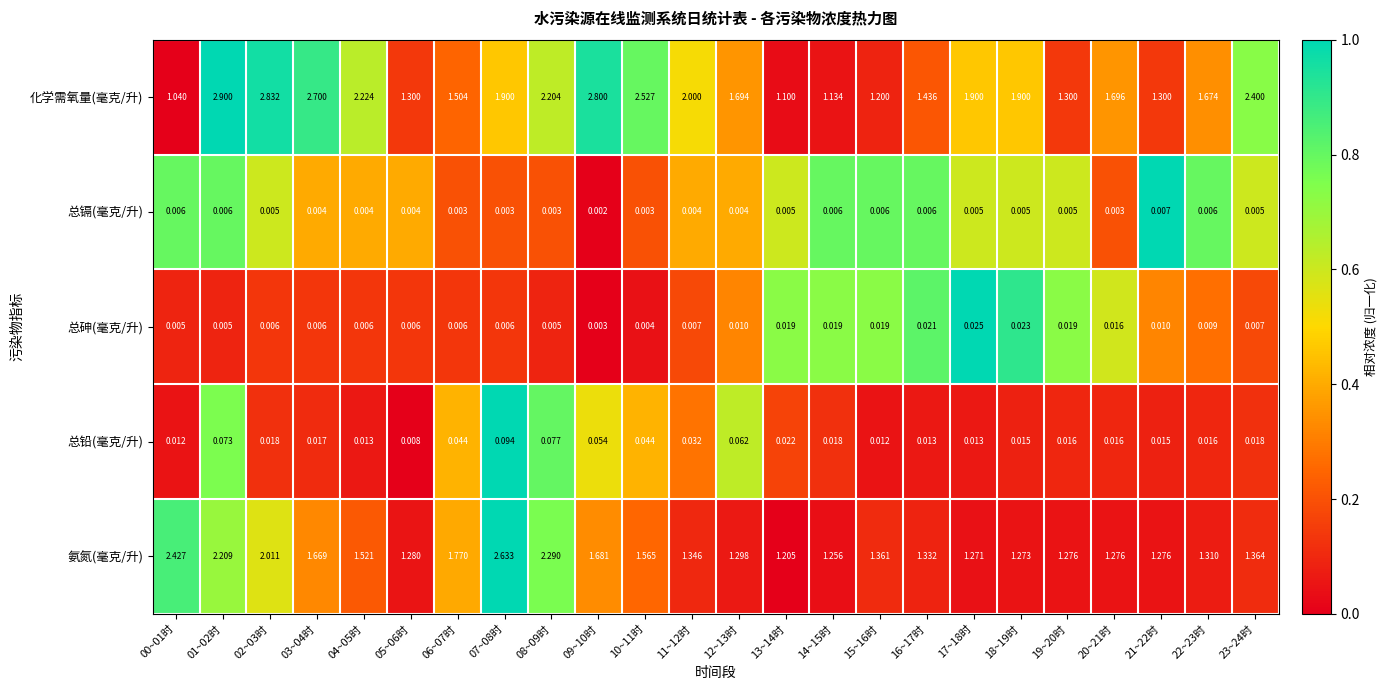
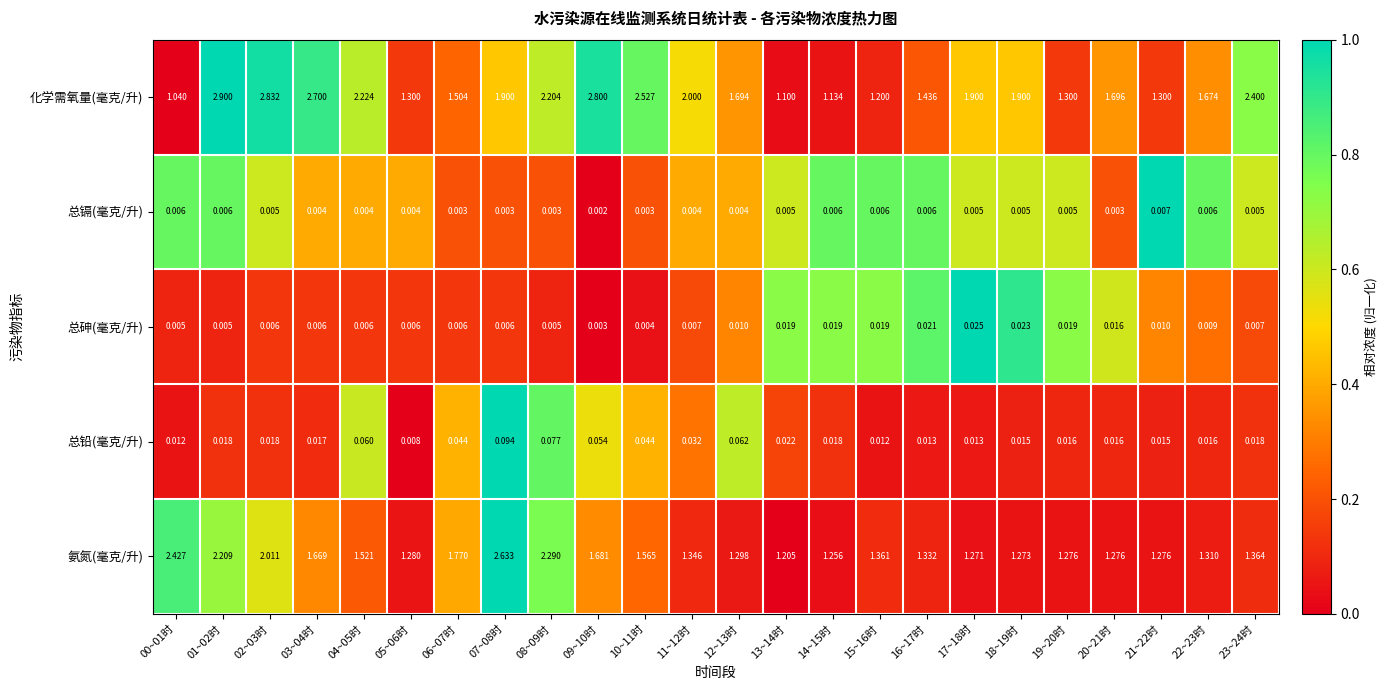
  {
    "化学需氧量(毫克/升)": {
      "00~01时": 1.040,
      "01~02时": 2.900,
      "02~03时": 2.832,
      "03~04时": 2.700,
      "04~05时": 2.224,
      "05~06时": 1.300,
      "06~07时": 1.504,
      "07~08时": 1.900,
      "08~09时": 2.204,
      "09~10时": 2.800,
      "10~11时": 2.527,
      "11~12时": 2.000,
      "12~13时": 1.694,
      "13~14时": 1.100,
      "14~15时": 1.134,
      "15~16时": 1.200,
      "16~17时": 1.436,
      "17~18时": 1.900,
      "18~19时": 1.900,
      "19~20时": 1.300,
      "20~21时": 1.696,
      "21~22时": 1.300,
      "22~23时": 1.674,
      "23~24时": 2.400
    },
    "总镉(毫克/升)": {
      "00~01时": 0.006,
      "01~02时": 0.006,
      "02~03时": 0.005,
      "03~04时": 0.004,
      "04~05时": 0.004,
      "05~06时": 0.004,
      "06~07时": 0.003,
      "07~08时": 0.003,
      "08~09时": 0.003,
      "09~10时": 0.002,
      "10~11时": 0.003,
      "11~12时": 0.004,
      "12~13时": 0.004,
      "13~14时": 0.005,
      "14~15时": 0.006,
      "15~16时": 0.006,
      "16~17时": 0.006,
      "17~18时": 0.005,
      "18~19时": 0.005,
      "19~20时": 0.005,
      "20~21时": 0.003,
      "21~22时": 0.007,
      "22~23时": 0.006,
      "23~24时": 0.005
    },
    "总砷(毫克/升)": {
      "00~01时": 0.005,
      "01~02时": 0.005,
      "02~03时": 0.006,
      "03~04时": 0.006,
      "04~05时": 0.006,
      "05~06时": 0.006,
      "06~07时": 0.006,
      "07~08时": 0.006,
      "08~09时": 0.005,
      "09~10时": 0.003,
      "10~11时": 0.004,
      "11~12时": 0.007,
      "12~13时": 0.010,
      "13~14时": 0.019,
      "14~15时": 0.019,
      "15~16时": 0.019,
      "16~17时": 0.021,
      "17~18时": 0.025,
      "18~19时": 0.023,
      "19~20时": 0.019,
      "20~21时": 0.016,
      "21~22时": 0.010,
      "22~23时": 0.009,
      "23~24时": 0.007
    },
    "总铅(毫克/升)": {
      "00~01时": 0.012,
-     "01~02时": 0.073,
+     "01~02时": 0.018,
      "02~03时": 0.018,
      "03~04时": 0.017,
-     "04~05时": 0.013,
+     "04~05时": 0.060,
      "05~06时": 0.008,
      "06~07时": 0.044,
      "07~08时": 0.094,
      "08~09时": 0.077,
      "09~10时": 0.054,
      "10~11时": 0.044,
      "11~12时": 0.032,
      "12~13时": 0.062,
      "13~14时": 0.022,
      "14~15时": 0.018,
      "15~16时": 0.012,
      "16~17时": 0.013,
      "17~18时": 0.013,
      "18~19时": 0.015,
      "19~20时": 0.016,
      "20~21时": 0.016,
      "21~22时": 0.015,
      "22~23时": 0.016,
      "23~24时": 0.018
    },
    "氨氮(毫克/升)": {
      "00~01时": 2.427,
      "01~02时": 2.209,
      "02~03时": 2.011,
      "03~04时": 1.669,
      "04~05时": 1.521,
      "05~06时": 1.280,
      "06~07时": 1.770,
      "07~08时": 2.633,
      "08~09时": 2.290,
      "09~10时": 1.681,
      "10~11时": 1.565,
      "11~12时": 1.346,
      "12~13时": 1.298,
      "13~14时": 1.205,
      "14~15时": 1.256,
      "15~16时": 1.361,
      "16~17时": 1.332,
      "17~18时": 1.271,
      "18~19时": 1.273,
      "19~20时": 1.276,
      "20~21时": 1.276,
      "21~22时": 1.276,
      "22~23时": 1.310,
      "23~24时": 1.364
    }
  }
